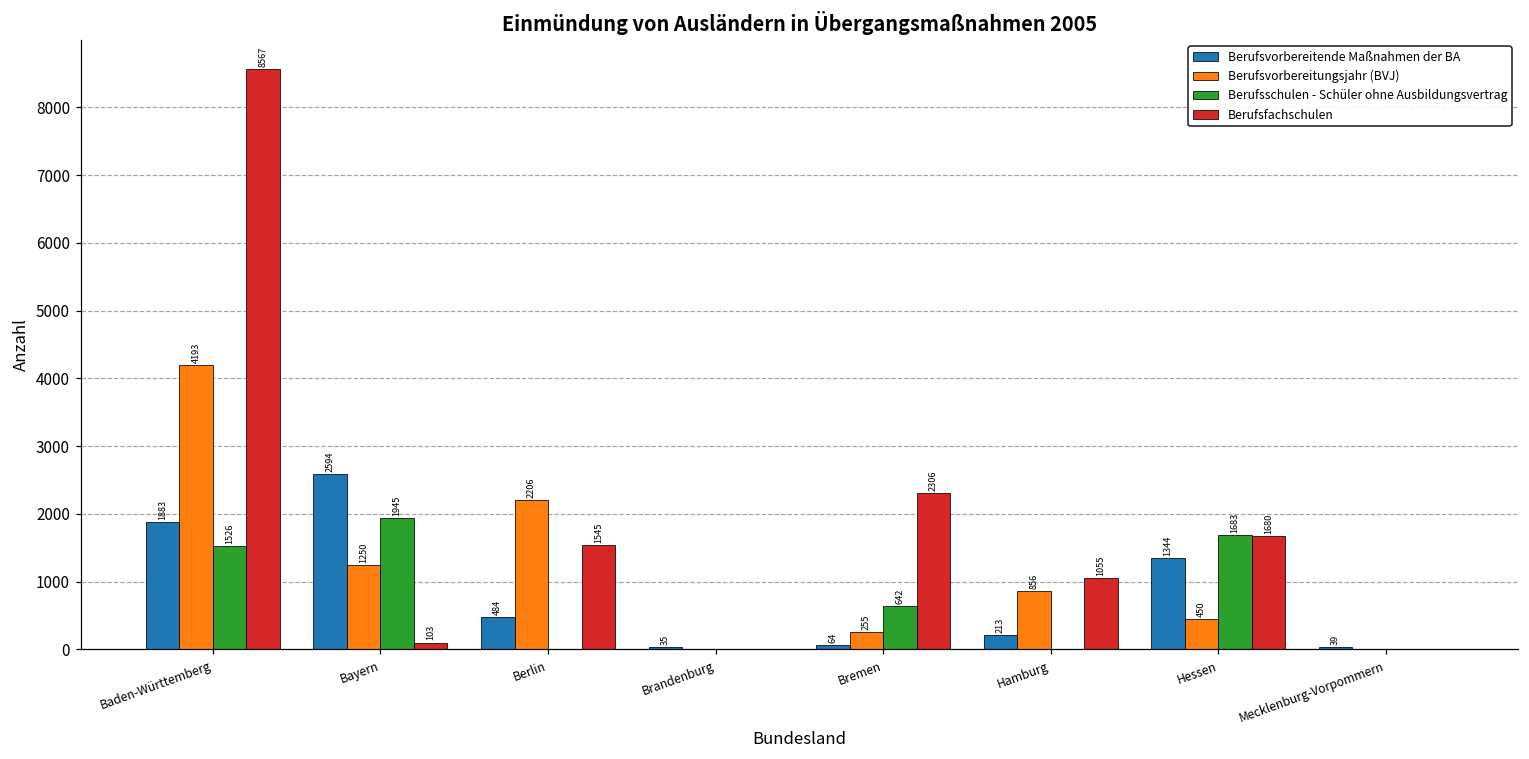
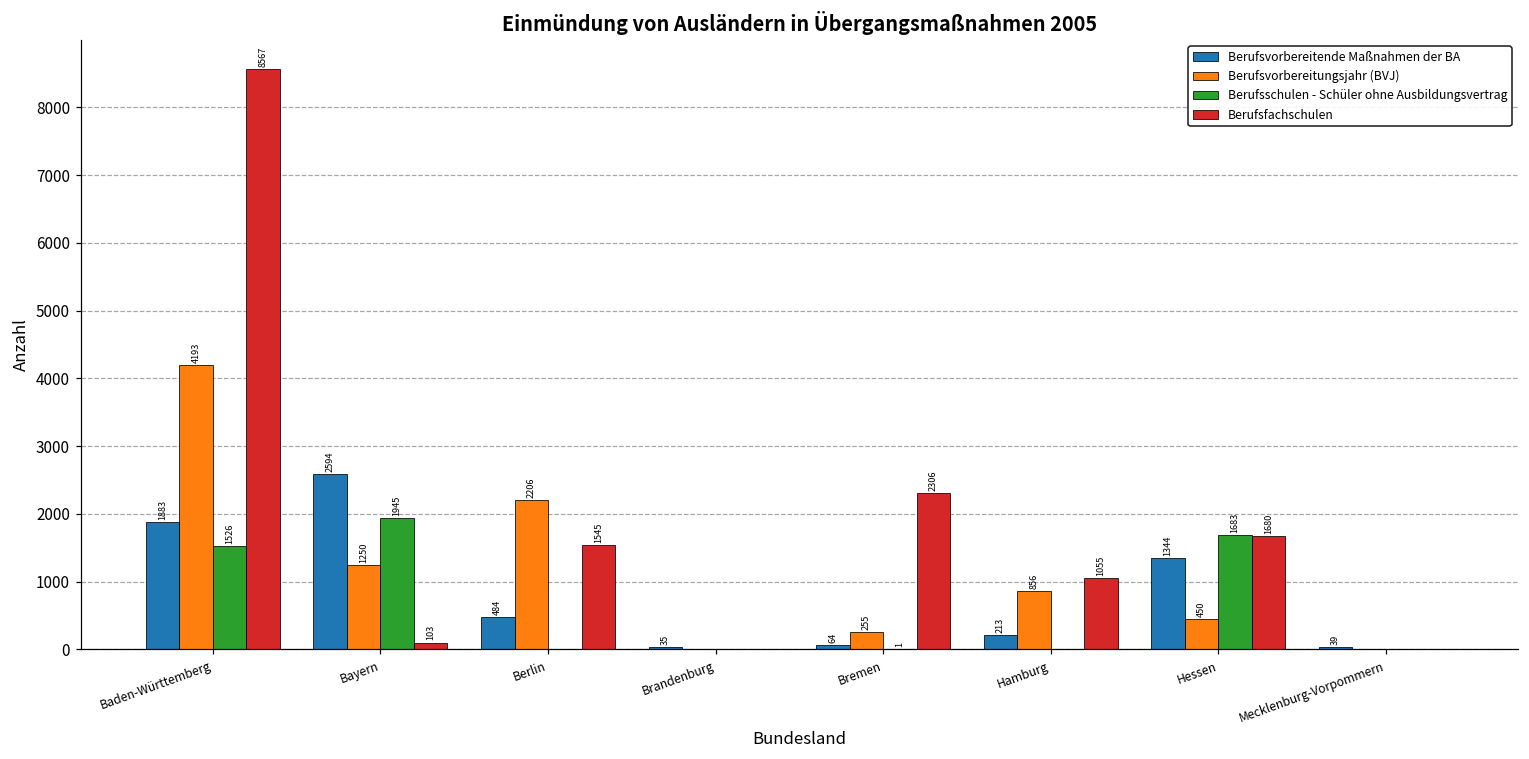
  {
    "Berufsvorbereitende Maßnahmen der BA": {
      "Baden-Württemberg": 1883,
      "Bayern": 2594,
      "Berlin": 484,
      "Brandenburg": 35,
      "Bremen": 64,
      "Hamburg": 213,
      "Hessen": 1344,
      "Mecklenburg-Vorpommern": 39
    },
    "Berufsvorbereitungsjahr (BVJ)": {
      "Baden-Württemberg": 4193,
      "Bayern": 1250,
      "Berlin": 2206,
      "Bremen": 255,
      "Hamburg": 856,
      "Hessen": 450
    },
    "Berufsschulen - Schüler ohne Ausbildungsvertrag": {
      "Baden-Württemberg": 1526,
      "Bayern": 1945,
-     "Bremen": 642,
+     "Bremen": 1,
      "Hessen": 1683
    },
    "Berufsfachschulen": {
      "Baden-Württemberg": 8567,
      "Bayern": 103,
      "Berlin": 1545,
      "Bremen": 2306,
      "Hamburg": 1055,
      "Hessen": 1680
    }
  }
